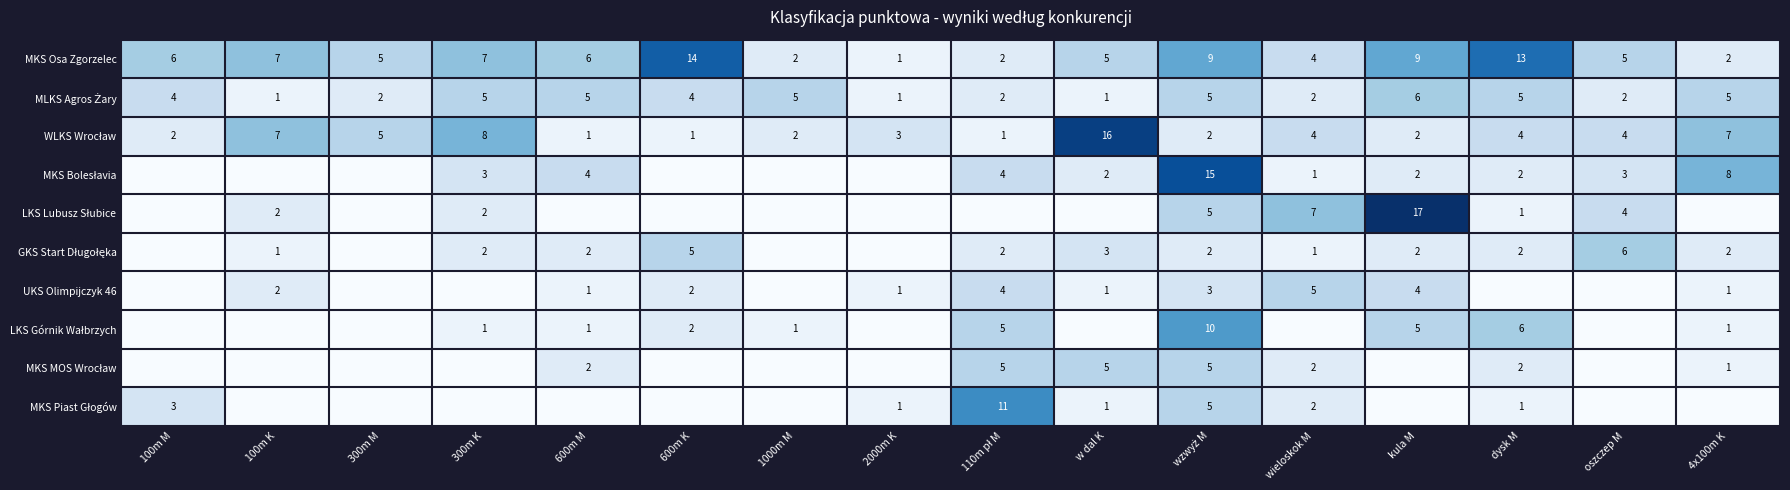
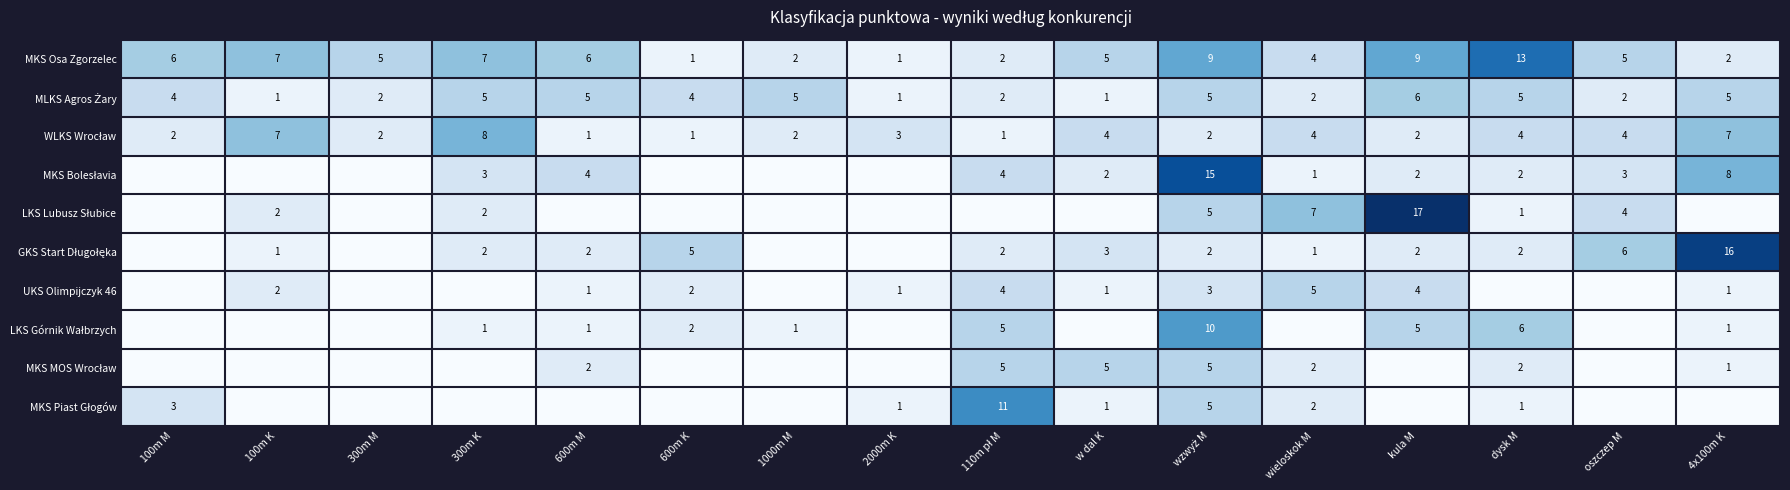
  {
    "MKS Osa Zgorzelec": {
      "100m M": 6,
      "100m K": 7,
      "300m M": 5,
      "300m K": 7,
      "600m M": 6,
-     "600m K": 14,
+     "600m K": 1,
      "1000m M": 2,
      "2000m K": 1,
      "110m pł M": 2,
      "w dal K": 5,
      "wzwyż M": 9,
      "wieloskok M": 4,
      "kula M": 9,
      "dysk M": 13,
      "oszczep M": 5,
      "4x100m K": 2
    },
    "MLKS Agros Żary": {
      "100m M": 4,
      "100m K": 1,
      "300m M": 2,
      "300m K": 5,
      "600m M": 5,
      "600m K": 4,
      "1000m M": 5,
      "2000m K": 1,
      "110m pł M": 2,
      "w dal K": 1,
      "wzwyż M": 5,
      "wieloskok M": 2,
      "kula M": 6,
      "dysk M": 5,
      "oszczep M": 2,
      "4x100m K": 5
    },
    "WLKS Wrocław": {
      "100m M": 2,
      "100m K": 7,
-     "300m M": 5,
+     "300m M": 2,
      "300m K": 8,
      "600m M": 1,
      "600m K": 1,
      "1000m M": 2,
      "2000m K": 3,
      "110m pł M": 1,
-     "w dal K": 16,
+     "w dal K": 4,
      "wzwyż M": 2,
      "wieloskok M": 4,
      "kula M": 2,
      "dysk M": 4,
      "oszczep M": 4,
      "4x100m K": 7
    },
    "MKS Bolesłavia": {
      "300m K": 3,
      "600m M": 4,
      "110m pł M": 4,
      "w dal K": 2,
      "wzwyż M": 15,
      "wieloskok M": 1,
      "kula M": 2,
      "dysk M": 2,
      "oszczep M": 3,
      "4x100m K": 8
    },
    "LKS Lubusz Słubice": {
      "100m K": 2,
      "300m K": 2,
      "wzwyż M": 5,
      "wieloskok M": 7,
      "kula M": 17,
      "dysk M": 1,
      "oszczep M": 4
    },
    "GKS Start Długołęka": {
      "100m K": 1,
      "300m K": 2,
      "600m M": 2,
      "600m K": 5,
      "110m pł M": 2,
      "w dal K": 3,
      "wzwyż M": 2,
      "wieloskok M": 1,
      "kula M": 2,
      "dysk M": 2,
      "oszczep M": 6,
-     "4x100m K": 2
+     "4x100m K": 16
    },
    "UKS Olimpijczyk 46": {
      "100m K": 2,
      "600m M": 1,
      "600m K": 2,
      "2000m K": 1,
      "110m pł M": 4,
      "w dal K": 1,
      "wzwyż M": 3,
      "wieloskok M": 5,
      "kula M": 4,
      "4x100m K": 1
    },
    "LKS Górnik Wałbrzych": {
      "300m K": 1,
      "600m M": 1,
      "600m K": 2,
      "1000m M": 1,
      "110m pł M": 5,
      "wzwyż M": 10,
      "kula M": 5,
      "dysk M": 6,
      "4x100m K": 1
    },
    "MKS MOS Wrocław": {
      "600m M": 2,
      "110m pł M": 5,
      "w dal K": 5,
      "wzwyż M": 5,
      "wieloskok M": 2,
      "dysk M": 2,
      "4x100m K": 1
    },
    "MKS Piast Głogów": {
      "100m M": 3,
      "2000m K": 1,
      "110m pł M": 11,
      "w dal K": 1,
      "wzwyż M": 5,
      "wieloskok M": 2,
      "dysk M": 1
    }
  }
